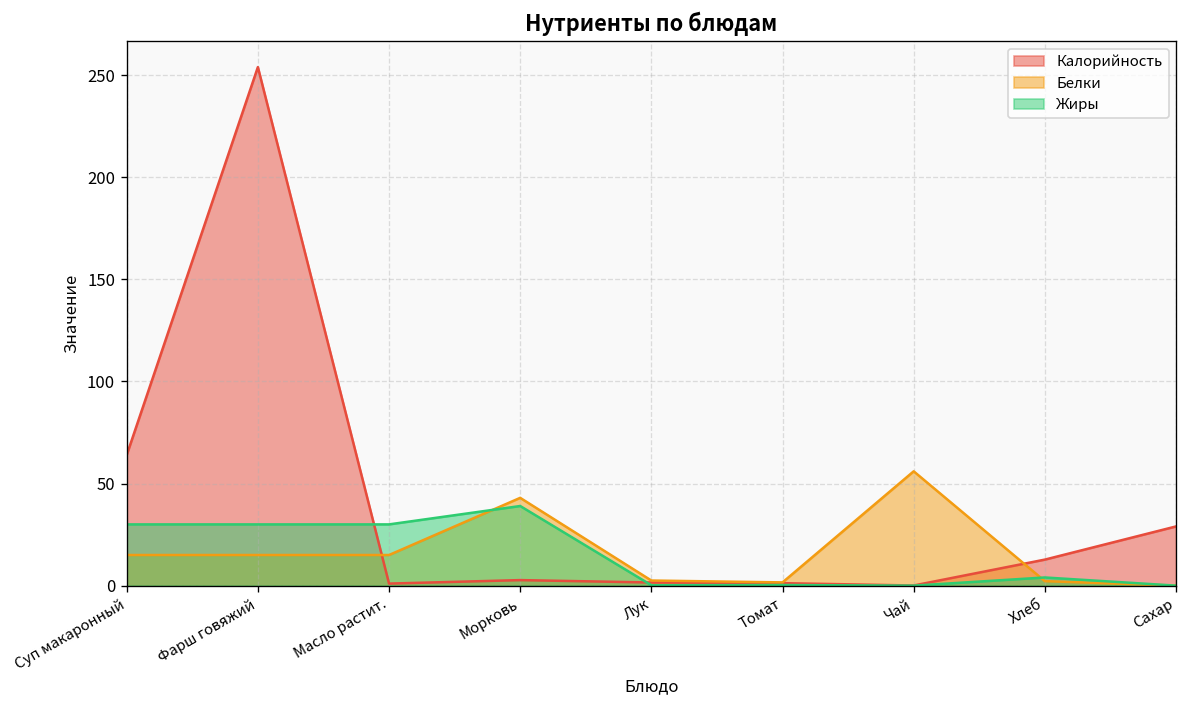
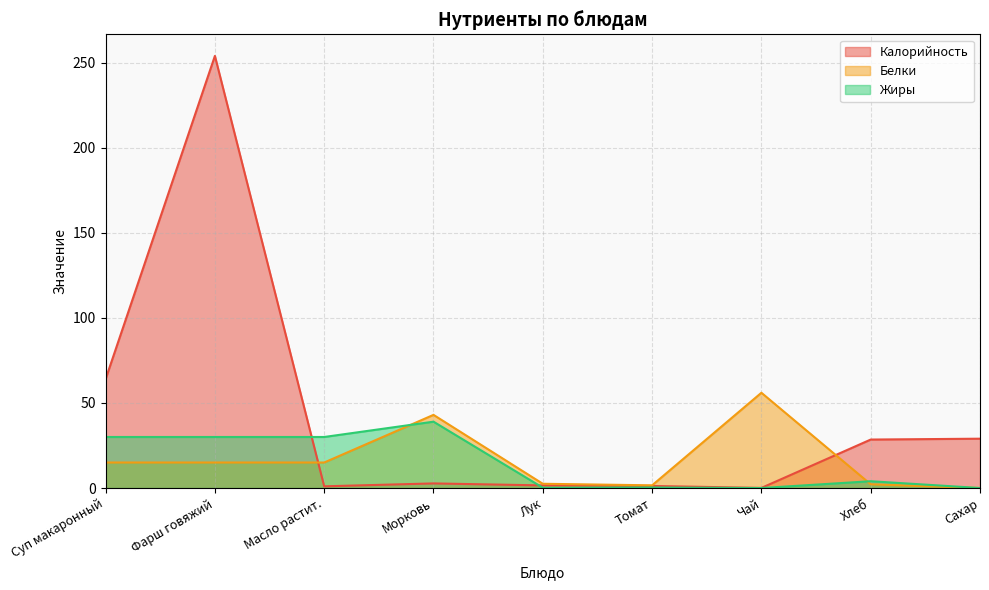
  {
    "Калорийность": {
      "Суп макаронный": 64,
      "Фарш говяжий": 254,
      "Масло растит.": 1,
      "Морковь": 3,
-     "Хлеб": 13,
+     "Хлеб": 28,
      "Сахар": 29
    },
    "Белки": {
      "Суп макаронный": 15,
      "Фарш говяжий": 15,
      "Масло растит.": 15,
      "Морковь": 43,
      "Чай": 56,
      "Хлеб": 2
    },
    "Жиры": {
      "Суп макаронный": 30,
      "Фарш говяжий": 30,
      "Масло растит.": 30,
      "Морковь": 39,
      "Хлеб": 4
    }
  }
